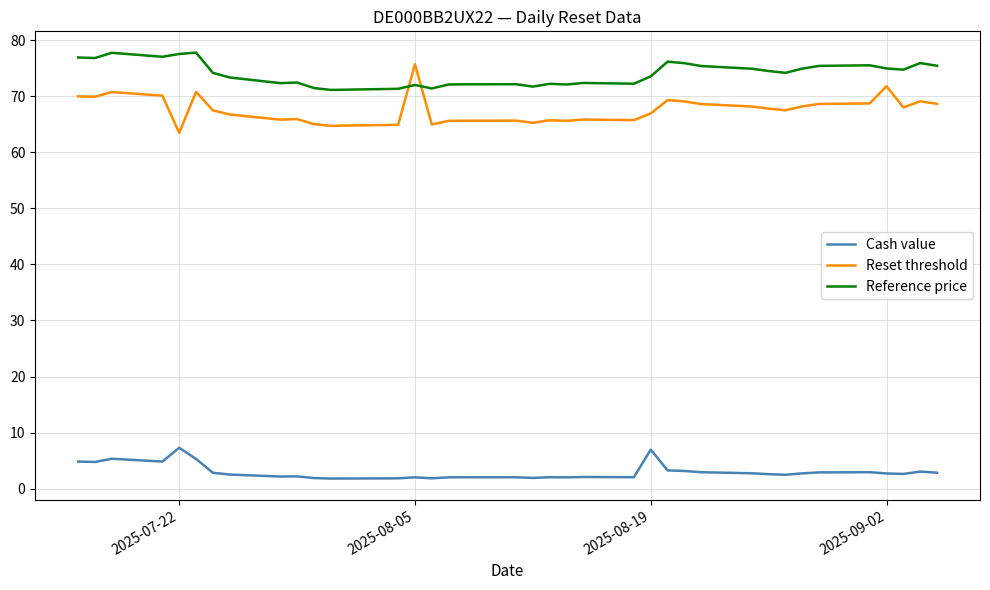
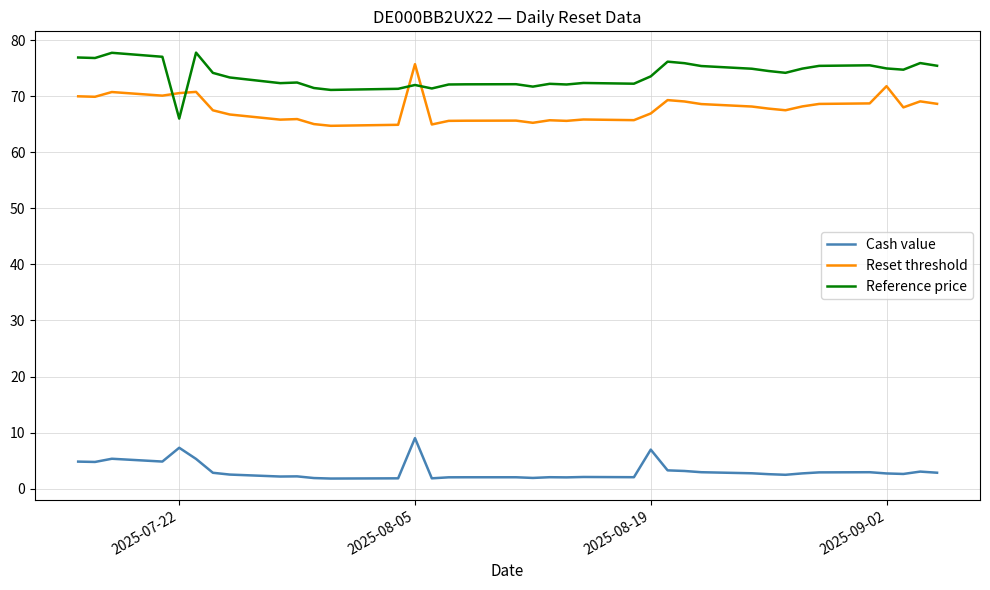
  {
    "Cash value": {
      "2025-07-22": 7,
-     "2025-08-05": 2,
+     "2025-08-05": 9,
      "2025-08-19": 7,
      "2025-09-02": 3
    },
    "Reset threshold": {
-     "2025-07-22": 63,
+     "2025-07-22": 71,
      "2025-08-05": 76,
      "2025-08-19": 67,
      "2025-09-02": 72
    },
    "Reference price": {
-     "2025-07-22": 78,
+     "2025-07-22": 66,
      "2025-08-05": 72,
      "2025-08-19": 74,
      "2025-09-02": 75
    }
  }
